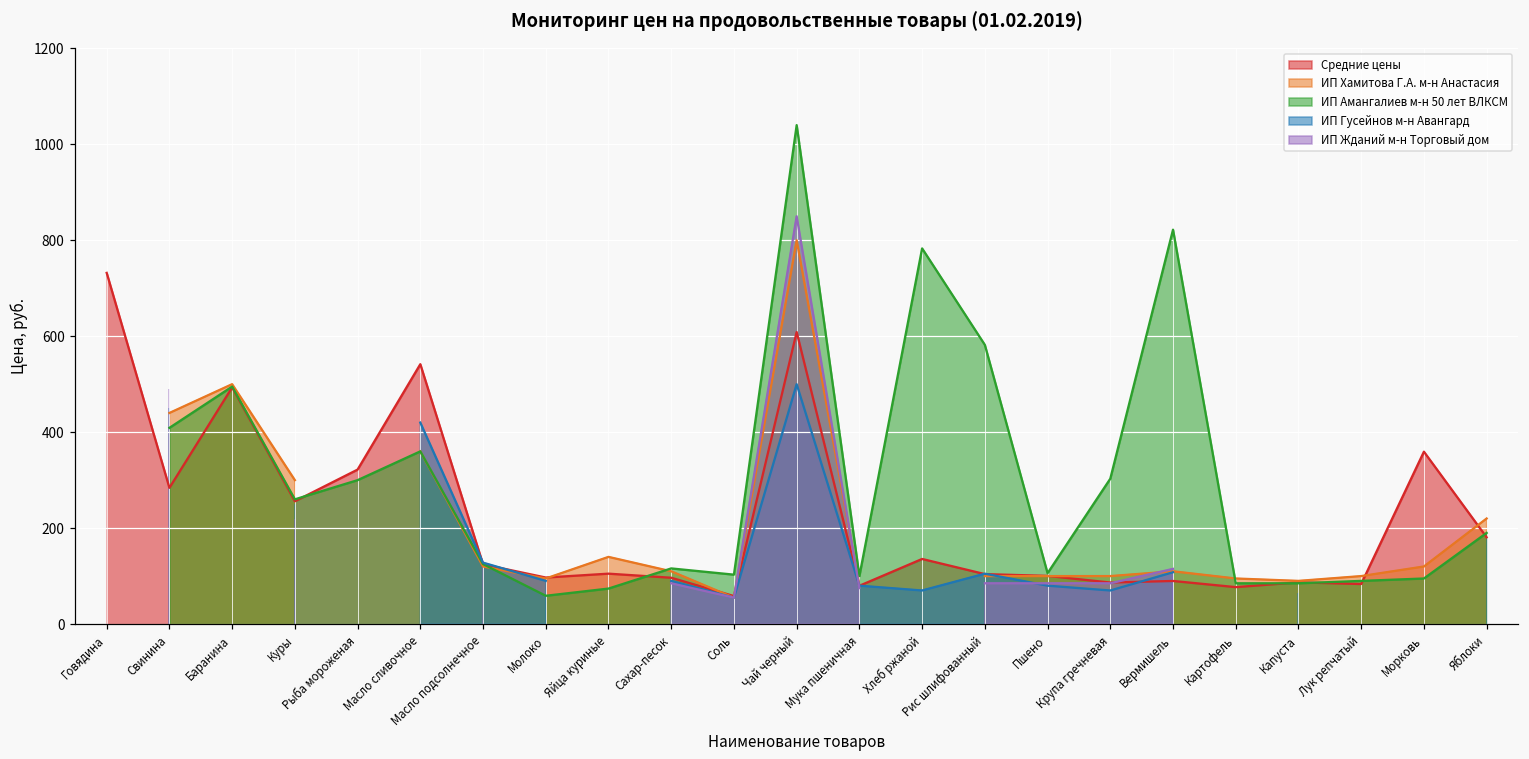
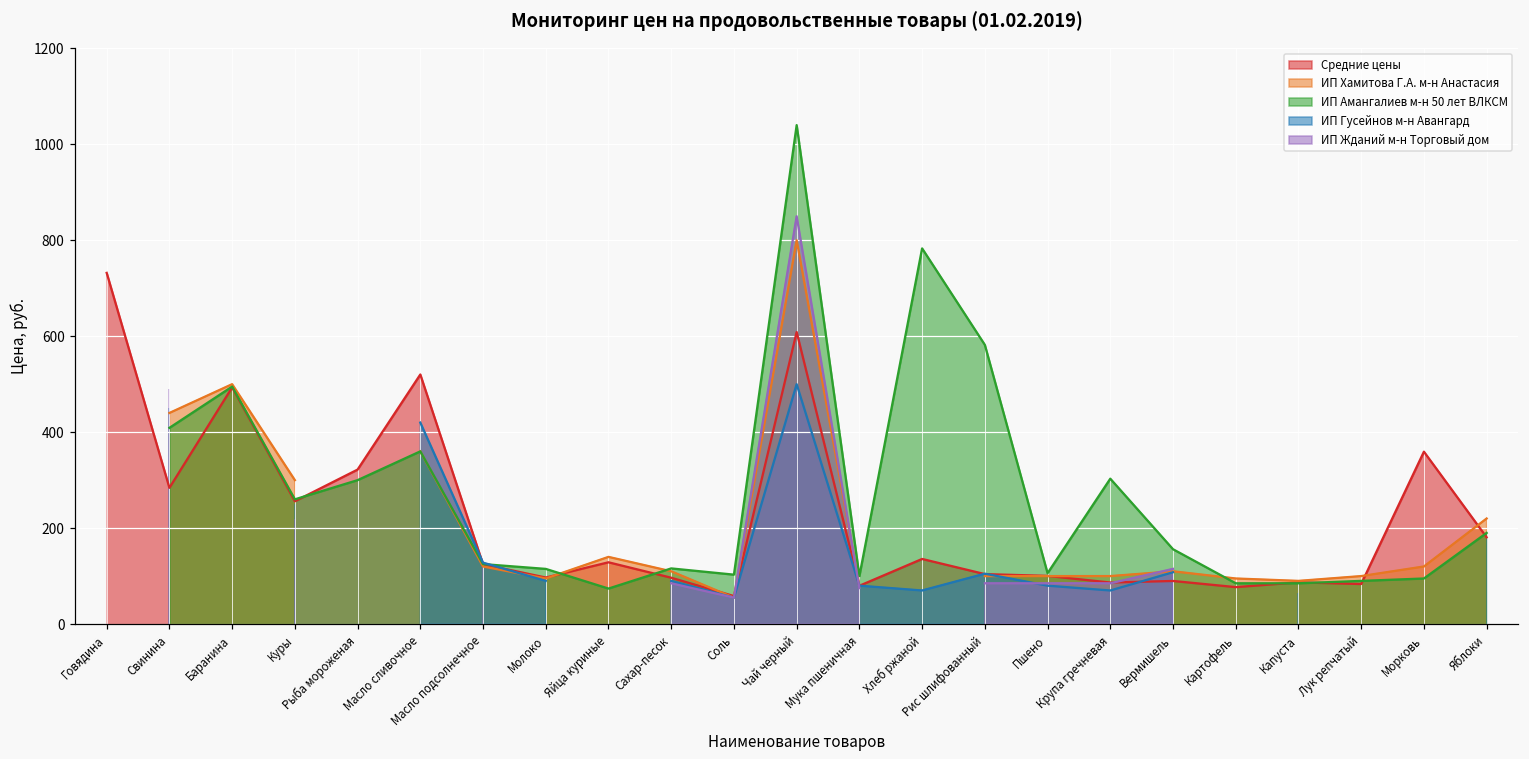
  {
    "Средние цены": {
      "Говядина": 730,
      "Свинина": 280,
      "Рыба мороженая": 320,
-     "Масло сливочное": 540,
-     "Яйца куриные": 110,
+     "Масло сливочное": 520,
+     "Яйца куриные": 130,
      "Сахар-песок": 100,
      "Чай черный": 610,
      "Хлеб ржаной": 140,
      "Вермишель": 90,
      "Картофель": 80,
      "Лук репчатый": 80,
      "Морковь": 360
    },
    "ИП Амангалиев м-н 50 лет ВЛКСМ": {
      "Свинина": 410,
      "Рыба мороженая": 300,
-     "Молоко": 60,
+     "Молоко": 120,
      "Яйца куриные": 70,
      "Сахар-песок": 120,
      "Соль": 100,
      "Чай черный": 1040,
      "Мука пшеничная": 100,
      "Хлеб ржаной": 780,
      "Рис шлифованный": 580,
      "Крупа гречневая": 300,
-     "Вермишель": 820,
+     "Вермишель": 160,
      "Картофель": 90,
      "Лук репчатый": 90,
      "Морковь": 100,
      "Яблоки": 190
    }
  }
